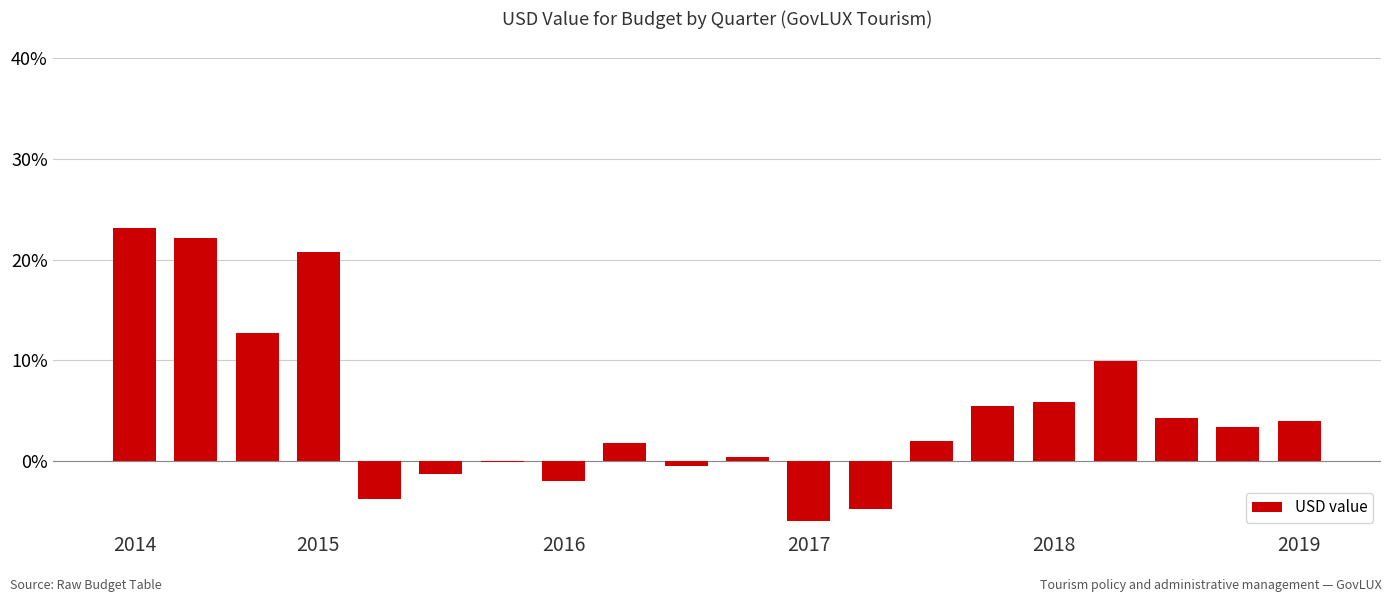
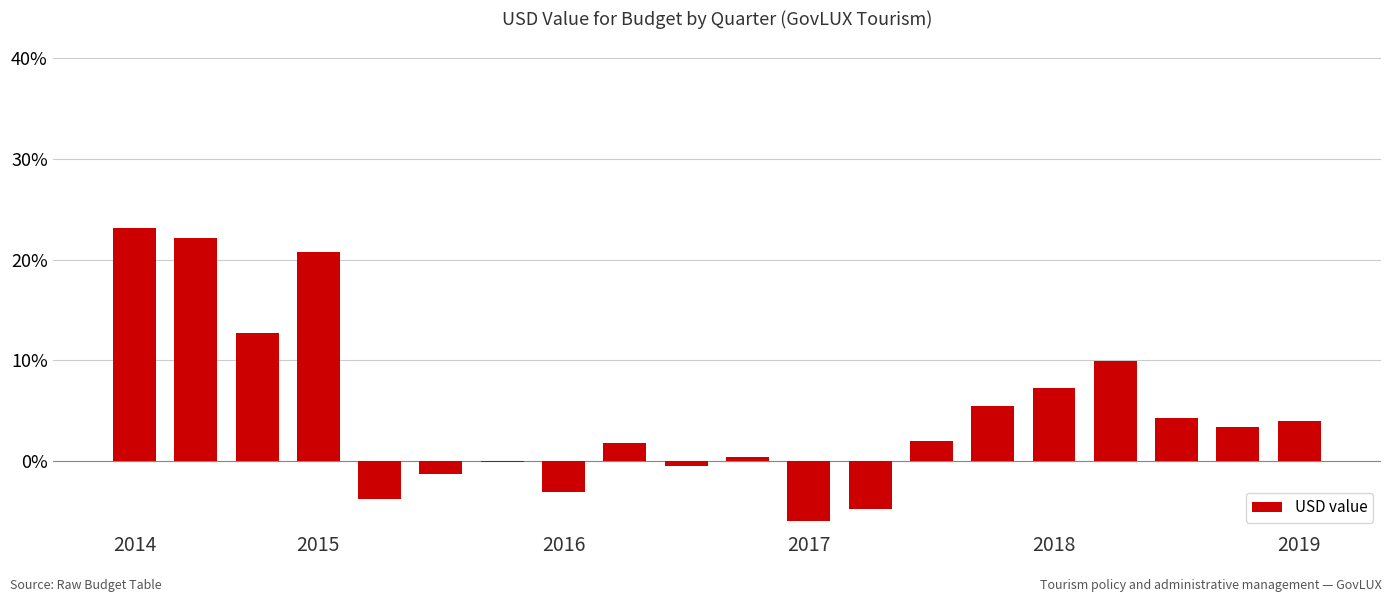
  {
    "2014": "23.2%",
    "2015": "20.8%",
-   "2016": "-2.0%",
+   "2016": "-3.1%",
    "2017": "-6.0%",
-   "2018": "5.8%",
+   "2018": "7.2%",
    "2019": "3.9%"
  }
